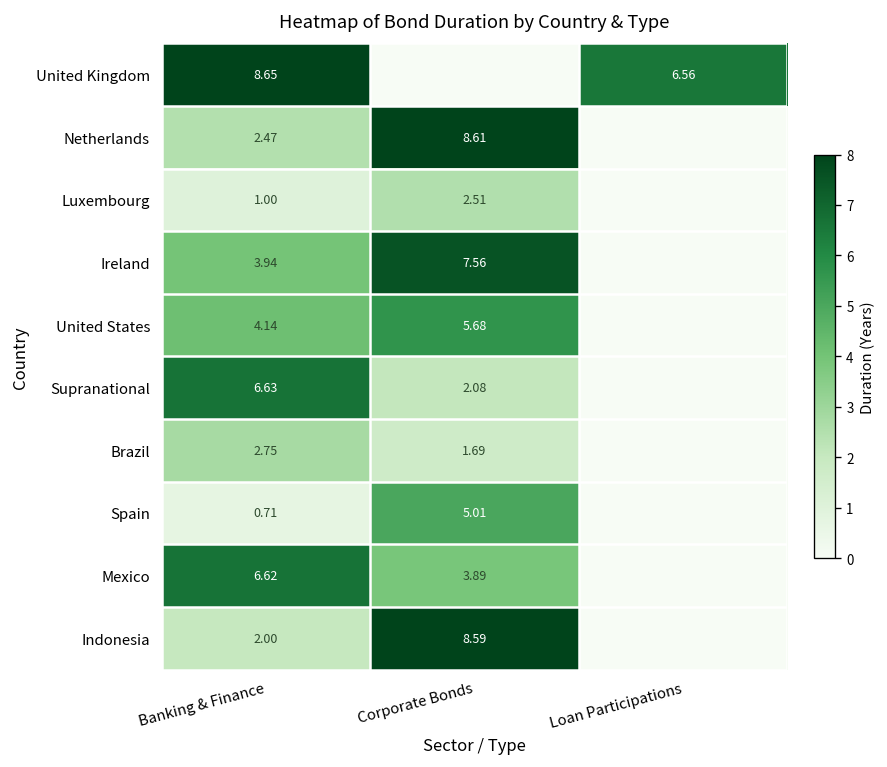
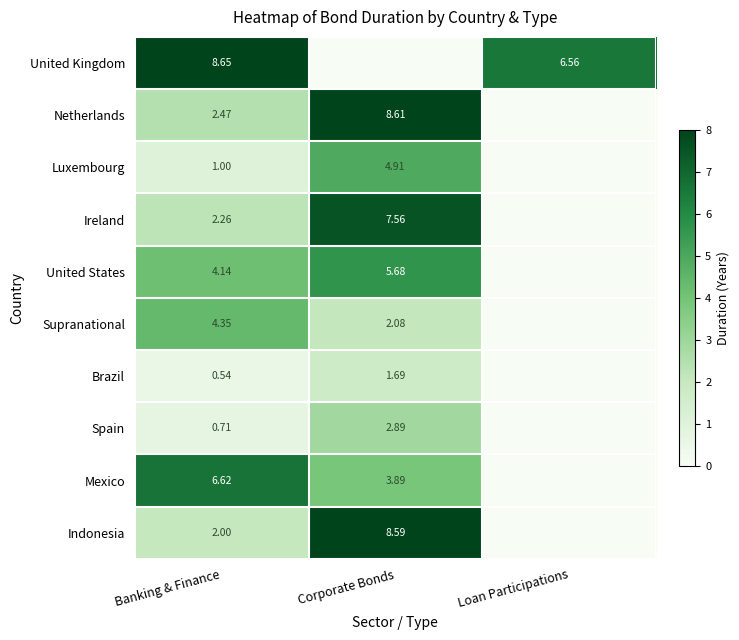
  {
    "Luxembourg": {
-     "Corporate Bonds": 2.51
+     "Corporate Bonds": 4.91
    },
    "Ireland": {
-     "Banking & Finance": 3.94
+     "Banking & Finance": 2.26
    },
    "Supranational": {
-     "Banking & Finance": 6.63
+     "Banking & Finance": 4.35
    },
    "Brazil": {
-     "Banking & Finance": 2.75
+     "Banking & Finance": 0.54
    },
    "Spain": {
-     "Corporate Bonds": 5.01
+     "Corporate Bonds": 2.89
    }
  }
